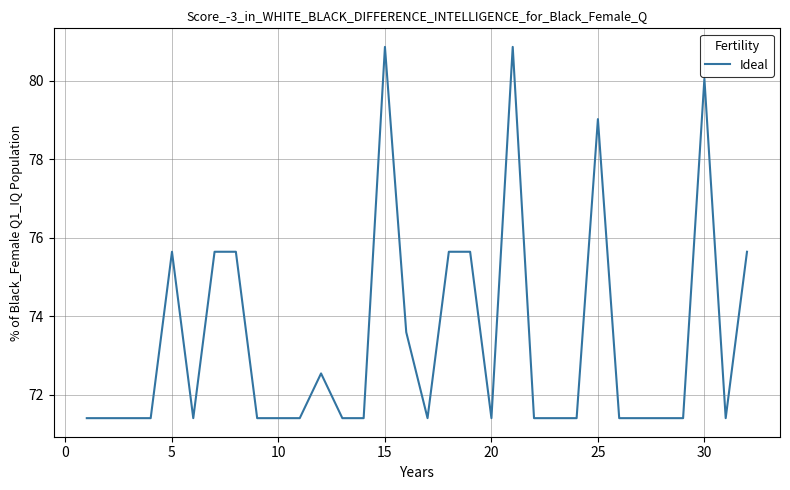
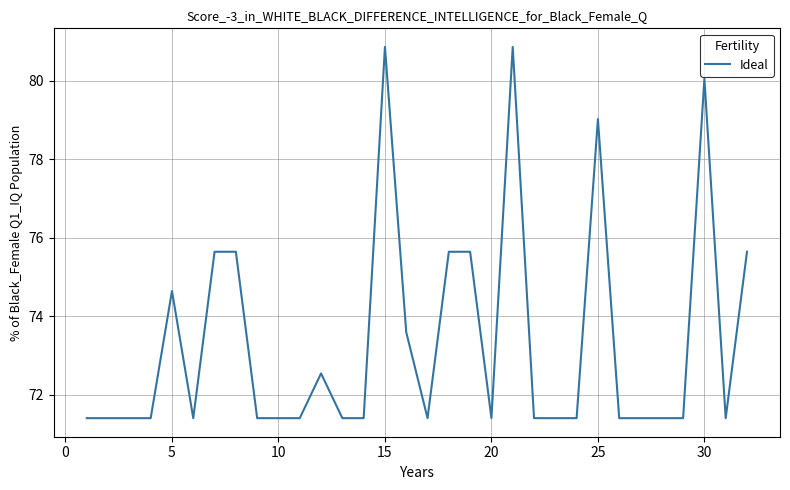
  {
-   "5": 75.6,
+   "5": 74.6,
    "10": 71.4,
    "15": 80.9,
    "20": 71.4,
    "25": 79.0,
    "30": 80.1
  }
